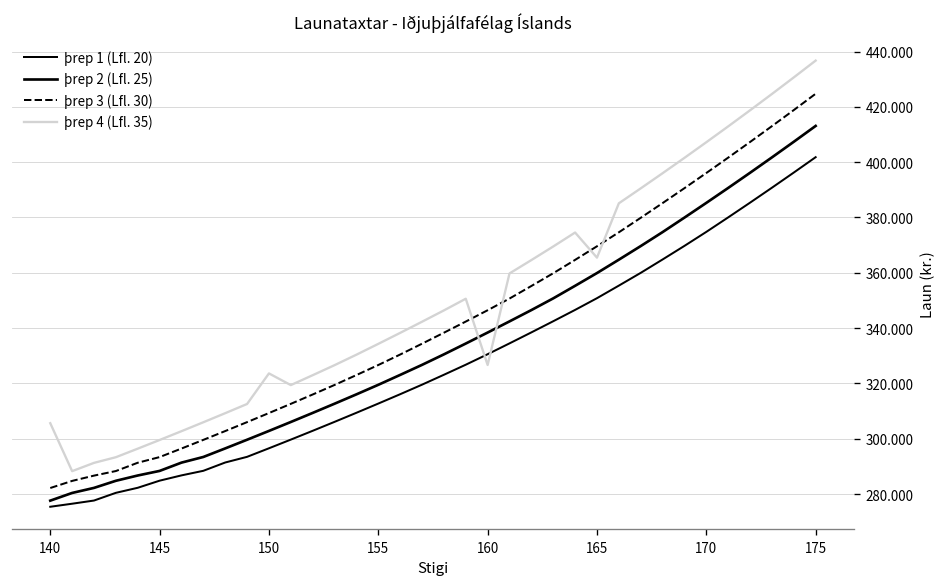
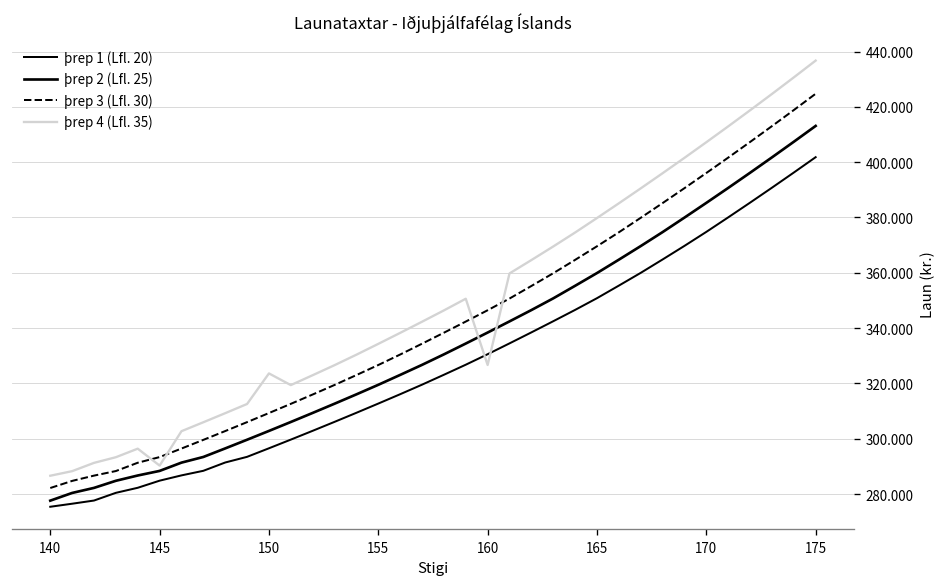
  {
    "þrep 4 (Lfl. 35)": {
-     "140": 306,
-     "145": 300,
+     "140": 287,
+     "145": 290,
      "150": 324,
      "155": 334,
      "160": 327,
-     "165": 365,
+     "165": 380,
      "170": 407,
      "175": 437
    }
  }
